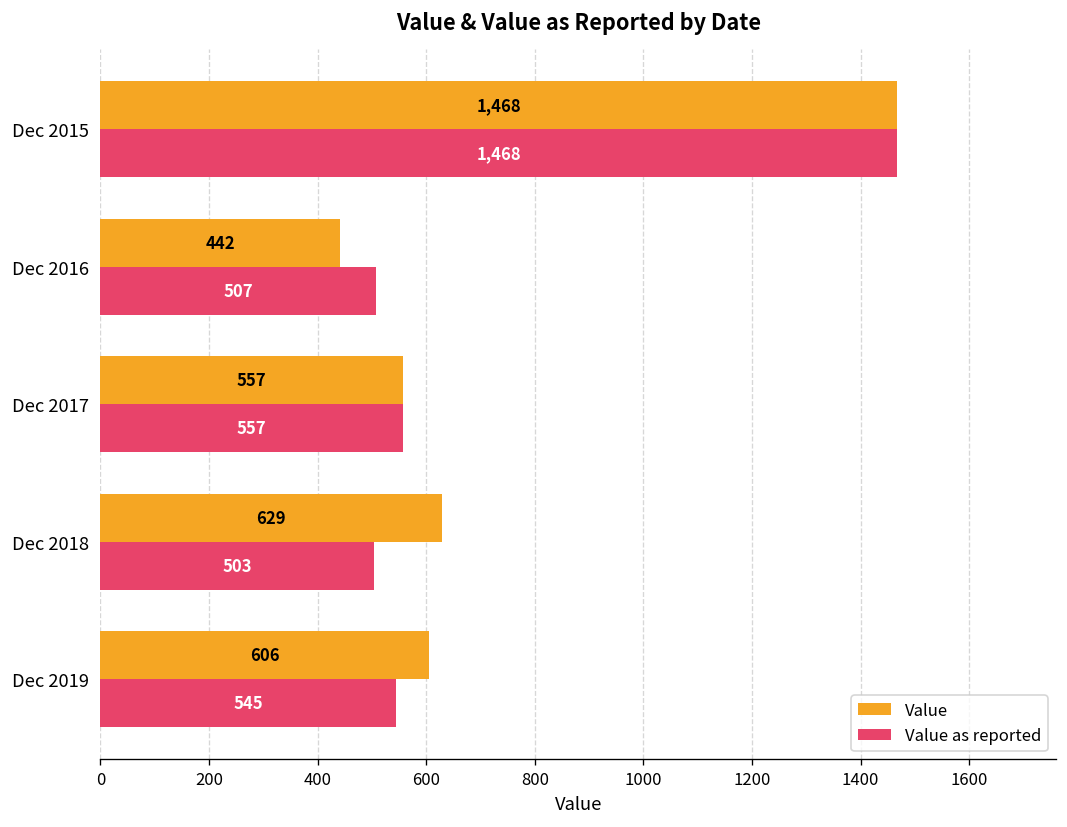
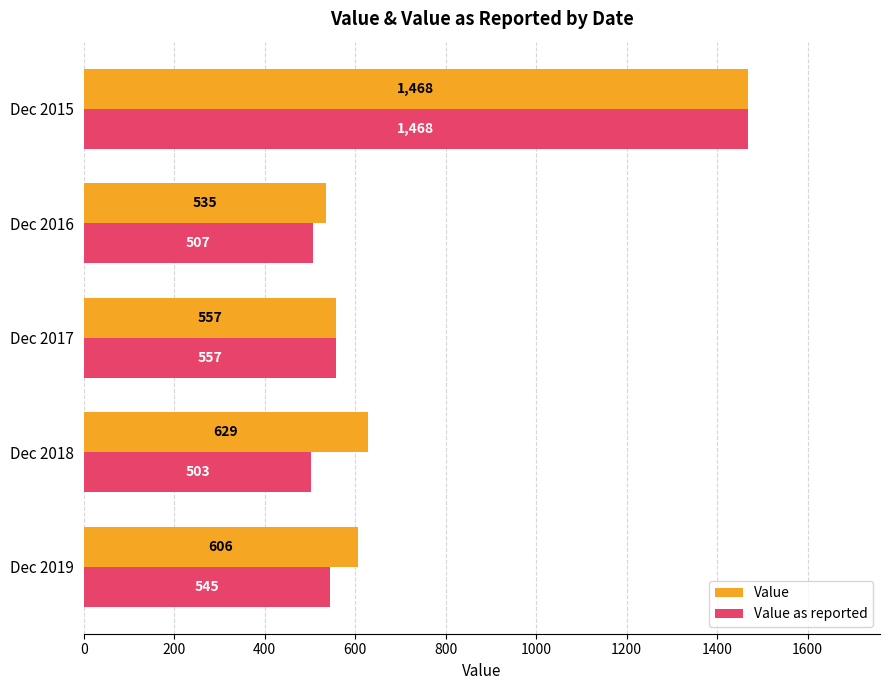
  {
    "Value": {
      "Dec 2015": "1,468",
-     "Dec 2016": "442",
+     "Dec 2016": "535",
      "Dec 2017": "557",
      "Dec 2018": "629",
      "Dec 2019": "606"
    },
    "Value as reported": {
      "Dec 2015": "1,468",
      "Dec 2016": "507",
      "Dec 2017": "557",
      "Dec 2018": "503",
      "Dec 2019": "545"
    }
  }
